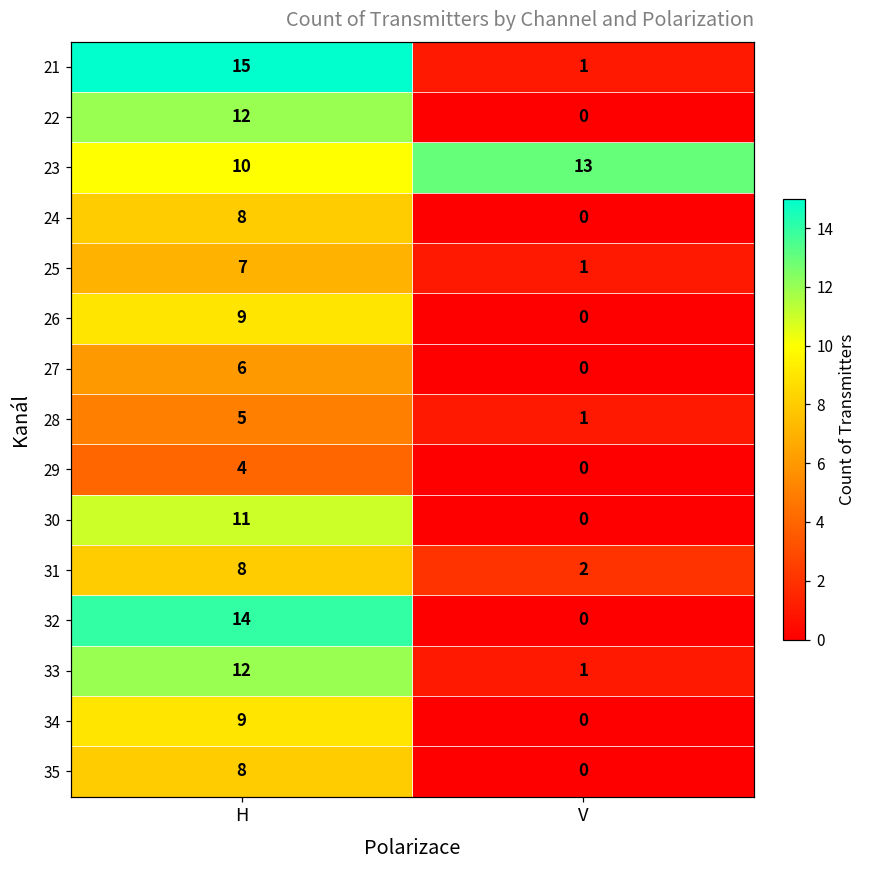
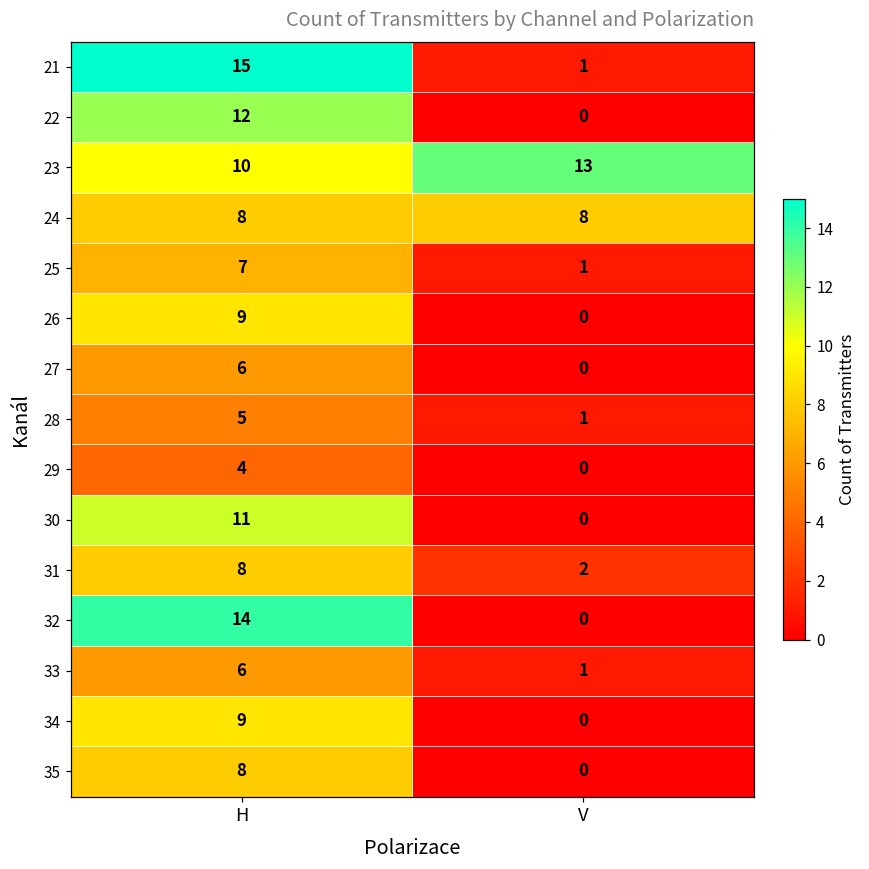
  {
    "21": {
      "H": 15,
      "V": 1
    },
    "22": {
      "H": 12,
      "V": 0
    },
    "23": {
      "H": 10,
      "V": 13
    },
    "24": {
      "H": 8,
-     "V": 0
+     "V": 8
    },
    "25": {
      "H": 7,
      "V": 1
    },
    "26": {
      "H": 9,
      "V": 0
    },
    "27": {
      "H": 6,
      "V": 0
    },
    "28": {
      "H": 5,
      "V": 1
    },
    "29": {
      "H": 4,
      "V": 0
    },
    "30": {
      "H": 11,
      "V": 0
    },
    "31": {
      "H": 8,
      "V": 2
    },
    "32": {
      "H": 14,
      "V": 0
    },
    "33": {
-     "H": 12,
+     "H": 6,
      "V": 1
    },
    "34": {
      "H": 9,
      "V": 0
    },
    "35": {
      "H": 8,
      "V": 0
    }
  }
